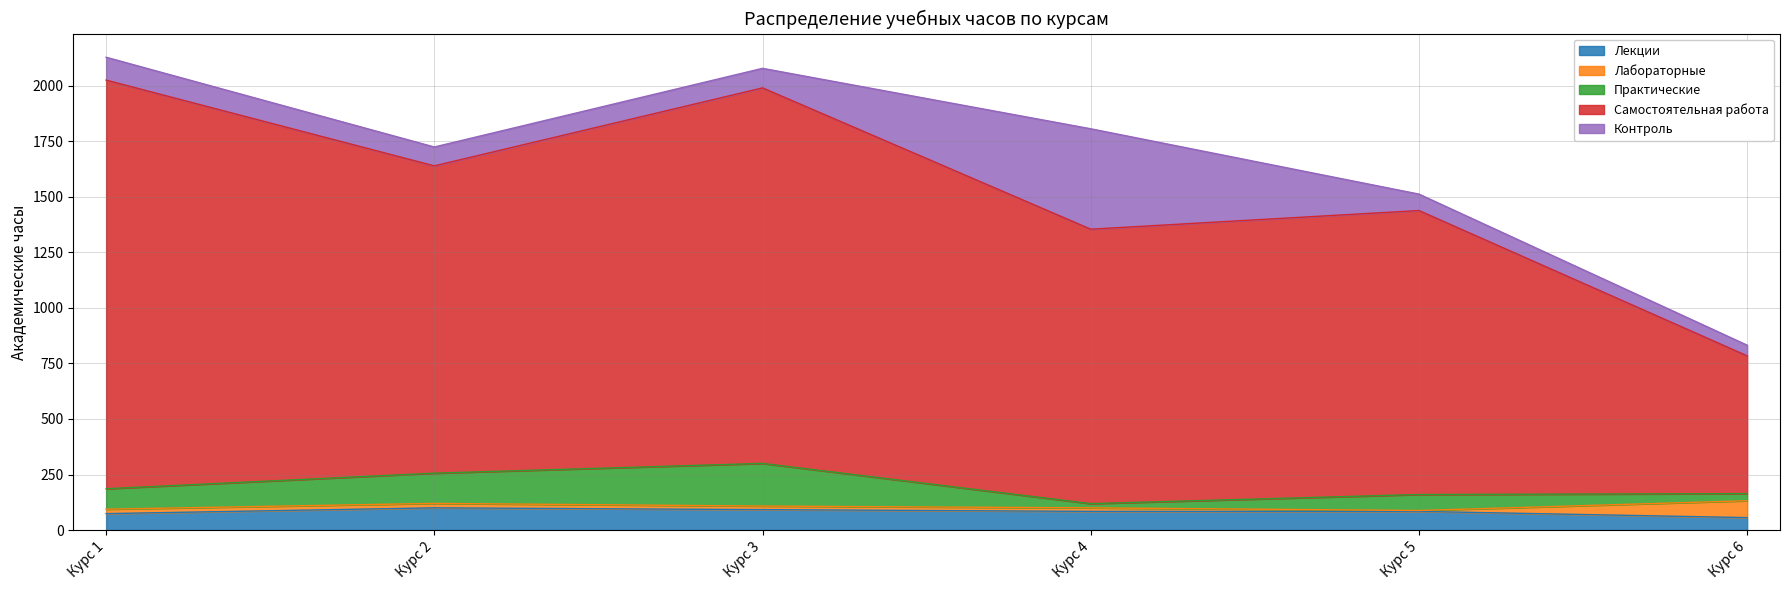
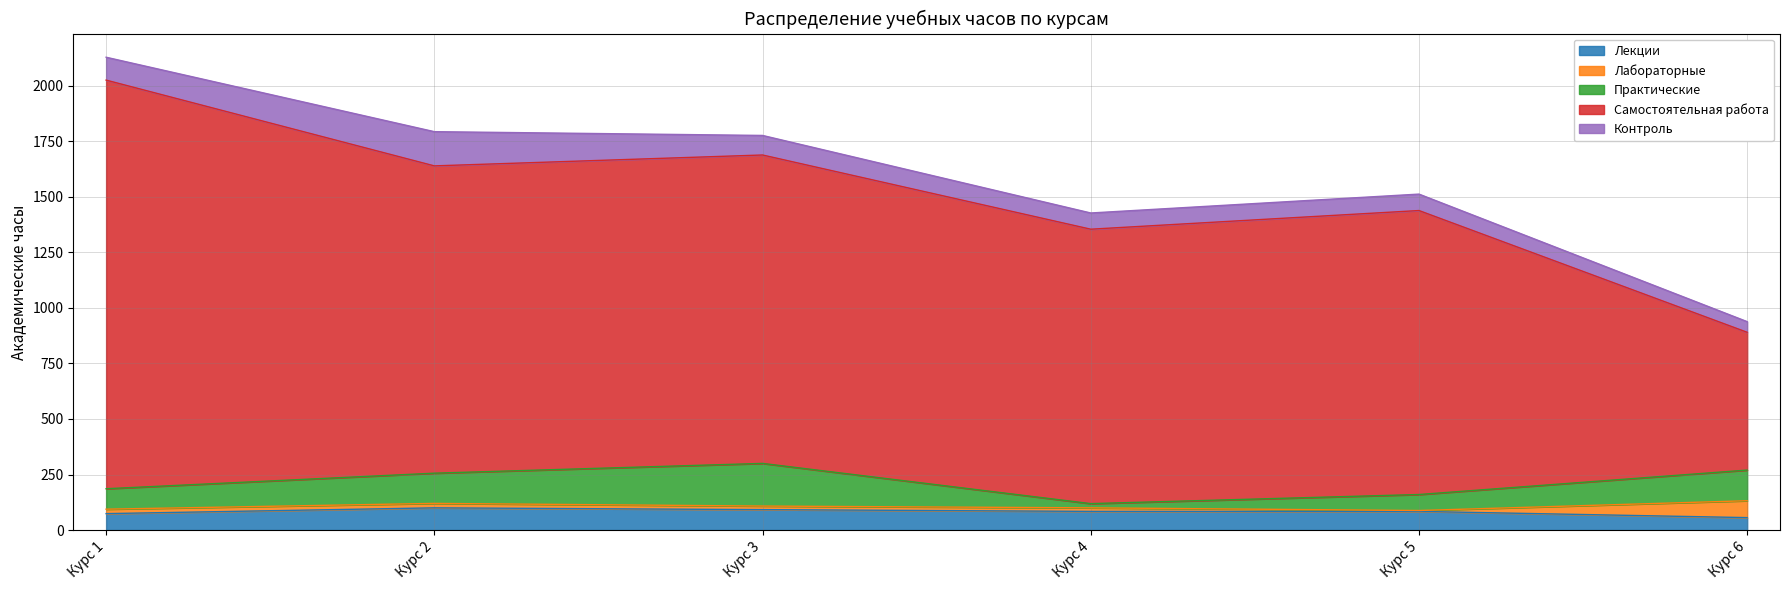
  {
    "Лекции": {
      "Курс 1": 70,
      "Курс 2": 100,
      "Курс 3": 90,
      "Курс 4": 80,
      "Курс 6": 60
    },
    "Лабораторные": {
      "Курс 1": 20,
      "Курс 2": 20,
      "Курс 3": 20,
      "Курс 4": 20,
      "Курс 6": 80
    },
    "Практические": {
      "Курс 1": 90,
      "Курс 2": 140,
      "Курс 3": 190,
      "Курс 4": 20,
      "Курс 5": 70,
-     "Курс 6": 30
+     "Курс 6": 140
    },
    "Самостоятельная работа": {
      "Курс 1": 1840,
      "Курс 2": 1380,
-     "Курс 3": 1690,
+     "Курс 3": 1390,
      "Курс 4": 1240,
      "Курс 5": 1280,
      "Курс 6": 620
    },
    "Контроль": {
      "Курс 1": 100,
-     "Курс 2": 90,
+     "Курс 2": 150,
      "Курс 3": 90,
-     "Курс 4": 450,
+     "Курс 4": 70,
      "Курс 5": 70,
      "Курс 6": 50
    }
  }
